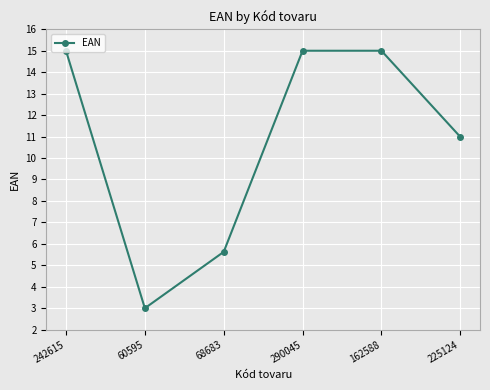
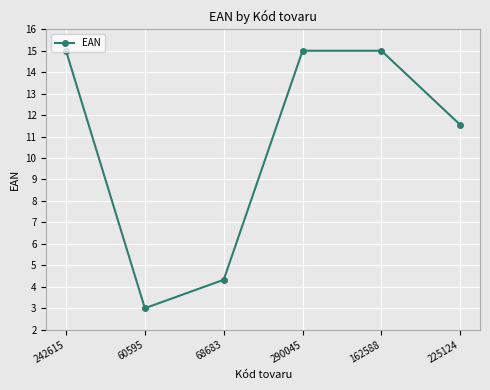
  {
    "60595": 3.0,
-   "68683": 5.6,
+   "68683": 4.3,
    "290045": 15.0,
    "162588": 15.0,
-   "225124": 11.0
+   "225124": 11.5
  }
